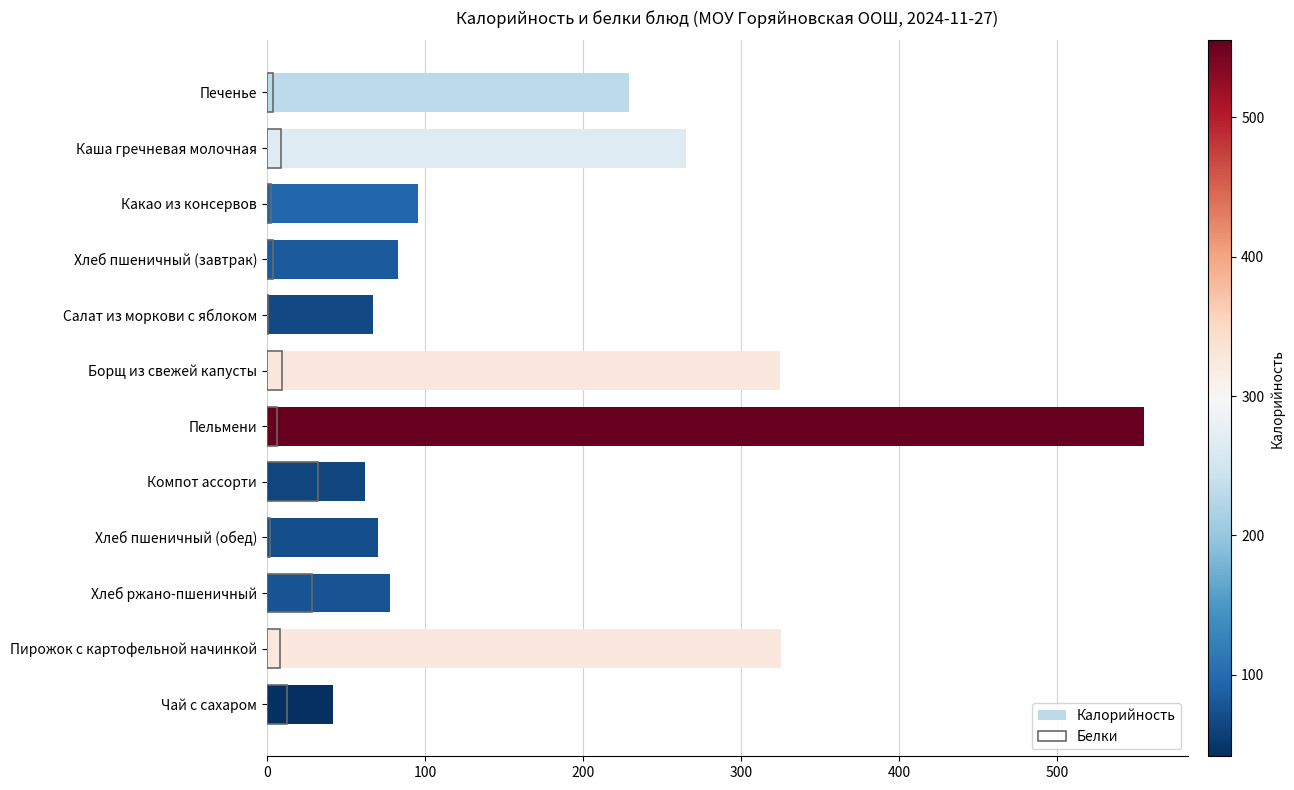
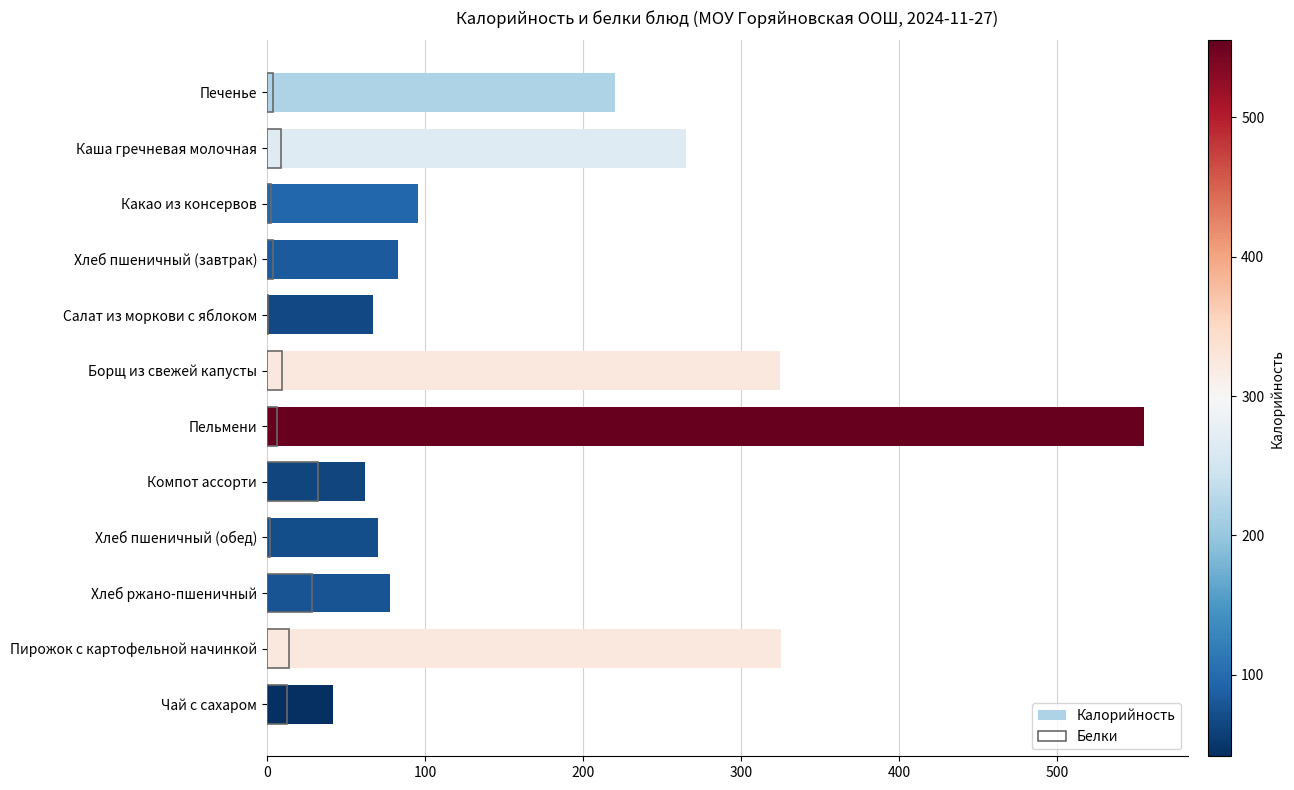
  {
    "Калорийность": {
-     "Печенье": 229,
+     "Печенье": 220,
      "Каша гречневая молочная": 265,
      "Какао из консервов": 96,
      "Хлеб пшеничный (завтрак)": 83,
      "Салат из моркови с яблоком": 67,
      "Борщ из свежей капусты": 324,
      "Пельмени": 555,
      "Компот ассорти": 62,
      "Хлеб пшеничный (обед)": 71,
      "Хлеб ржано-пшеничный": 78,
      "Пирожок с картофельной начинкой": 325,
      "Чай с сахаром": 42
    },
    "Белки": {
-     "Пирожок с картофельной начинкой": 9
+     "Пирожок с картофельной начинкой": 14
    }
  }
